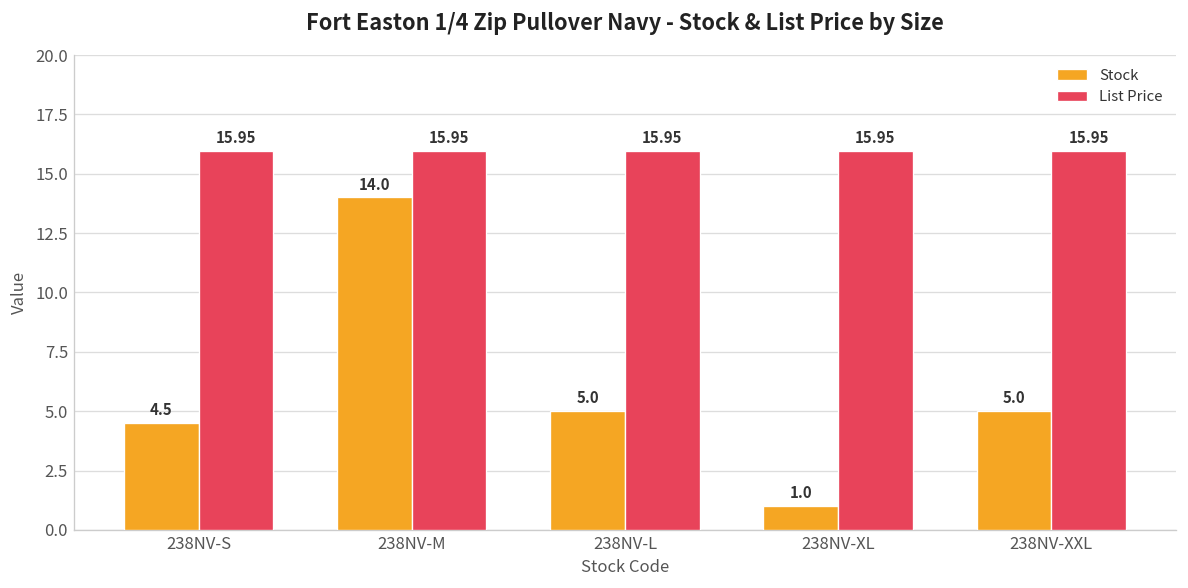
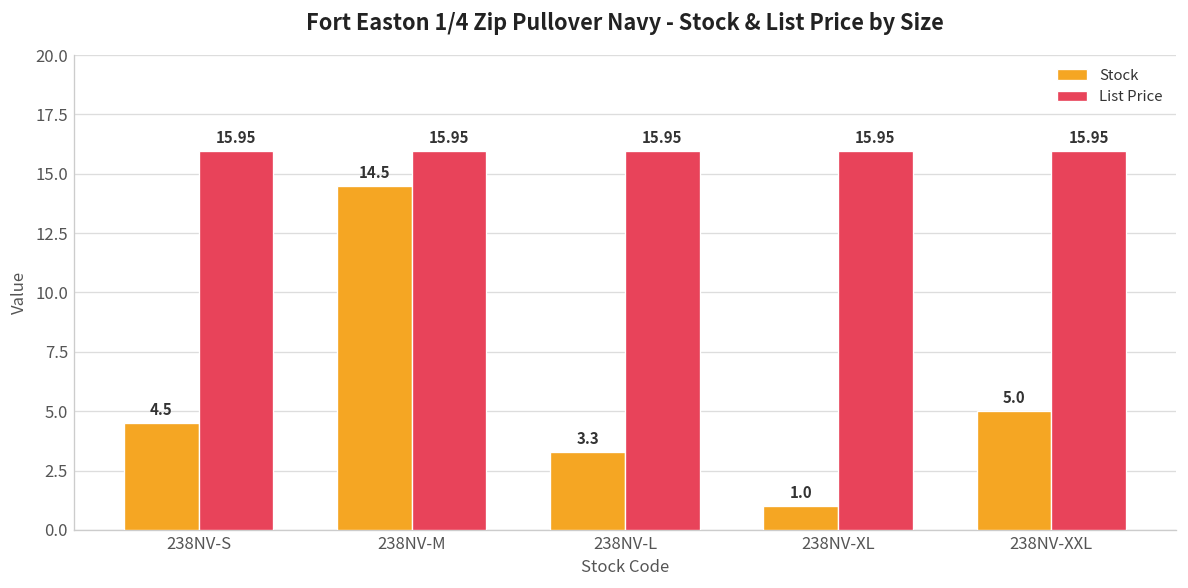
  {
    "Stock": {
      "238NV-S": 4.5,
-     "238NV-M": 14.0,
-     "238NV-L": 5.0,
+     "238NV-M": 14.5,
+     "238NV-L": 3.3,
      "238NV-XL": 1.0,
      "238NV-XXL": 5.0
    },
    "List Price": {
      "238NV-S": 15.95,
      "238NV-M": 15.95,
      "238NV-L": 15.95,
      "238NV-XL": 15.95,
      "238NV-XXL": 15.95
    }
  }
